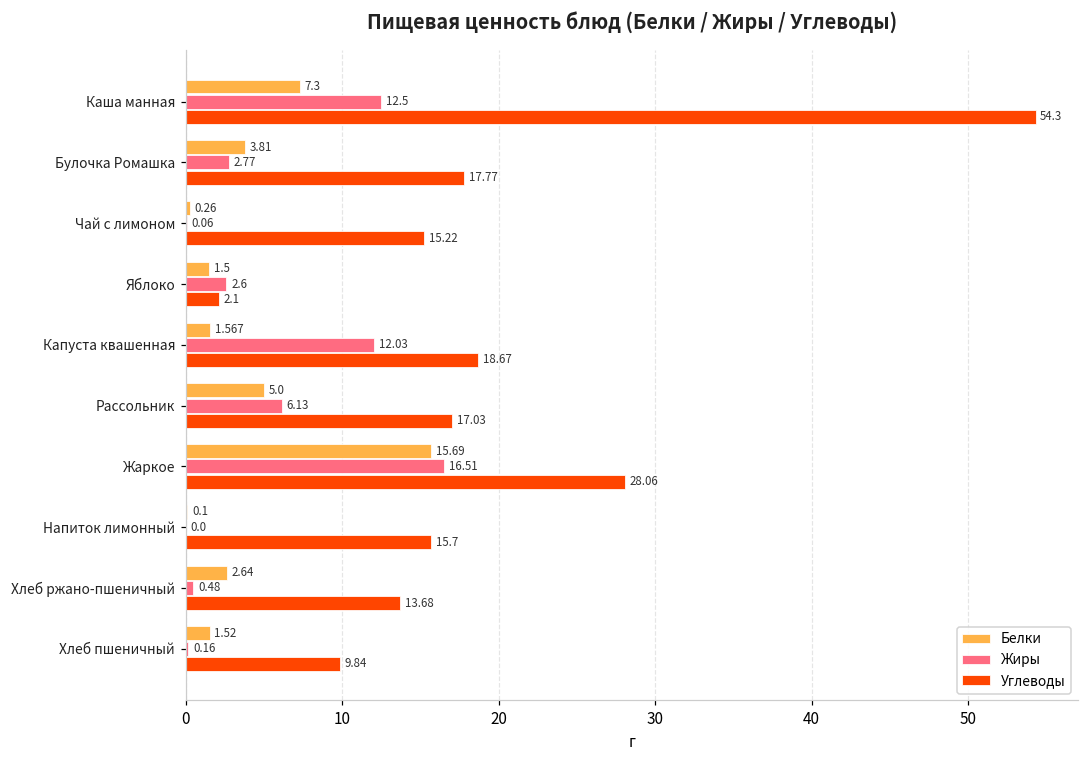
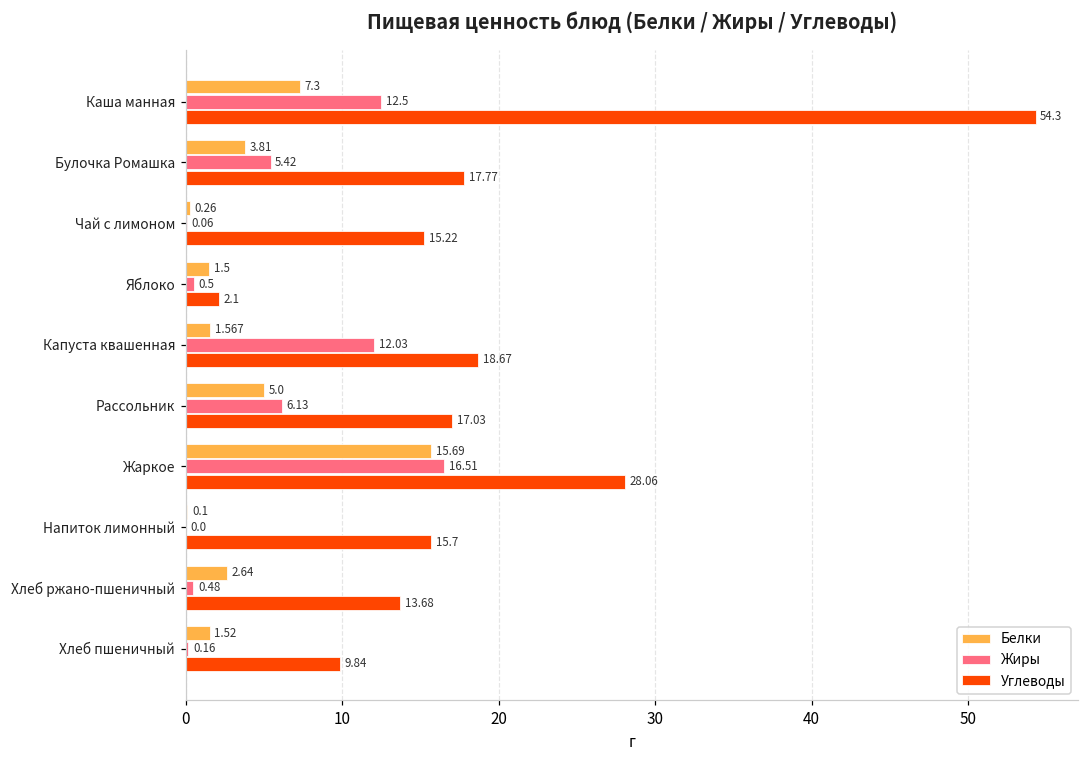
  {
    "Белки": {
      "Каша манная": 7.3,
      "Булочка Ромашка": 3.81,
      "Чай с лимоном": 0.26,
      "Яблоко": 1.5,
      "Капуста квашенная": 1.567,
      "Рассольник": 5.0,
      "Жаркое": 15.69,
      "Напиток лимонный": 0.1,
      "Хлеб ржано-пшеничный": 2.64,
      "Хлеб пшеничный": 1.52
    },
    "Жиры": {
      "Каша манная": 12.5,
-     "Булочка Ромашка": 2.77,
+     "Булочка Ромашка": 5.42,
      "Чай с лимоном": 0.06,
-     "Яблоко": 2.6,
+     "Яблоко": 0.5,
      "Капуста квашенная": 12.03,
      "Рассольник": 6.13,
      "Жаркое": 16.51,
      "Напиток лимонный": 0.0,
      "Хлеб ржано-пшеничный": 0.48,
      "Хлеб пшеничный": 0.16
    },
    "Углеводы": {
      "Каша манная": 54.3,
      "Булочка Ромашка": 17.77,
      "Чай с лимоном": 15.22,
      "Яблоко": 2.1,
      "Капуста квашенная": 18.67,
      "Рассольник": 17.03,
      "Жаркое": 28.06,
      "Напиток лимонный": 15.7,
      "Хлеб ржано-пшеничный": 13.68,
      "Хлеб пшеничный": 9.84
    }
  }
